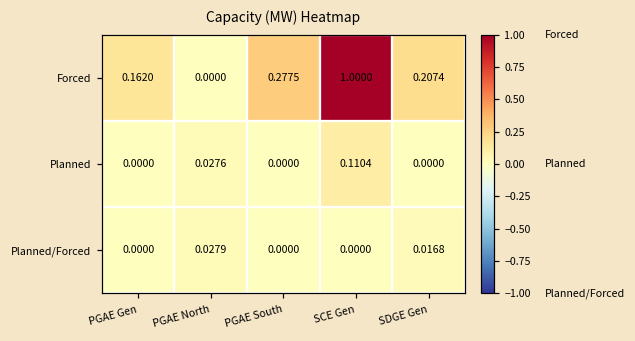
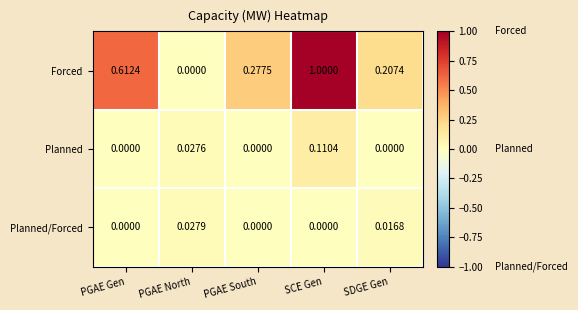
  {
    "Forced": {
-     "PGAE Gen": 0.1620,
+     "PGAE Gen": 0.6124,
      "PGAE North": 0.0000,
      "PGAE South": 0.2775,
      "SCE Gen": 1.0000,
      "SDGE Gen": 0.2074
    },
    "Planned": {
      "PGAE Gen": 0.0000,
      "PGAE North": 0.0276,
      "PGAE South": 0.0000,
      "SCE Gen": 0.1104,
      "SDGE Gen": 0.0000
    },
    "Planned/Forced": {
      "PGAE Gen": 0.0000,
      "PGAE North": 0.0279,
      "PGAE South": 0.0000,
      "SCE Gen": 0.0000,
      "SDGE Gen": 0.0168
    }
  }
